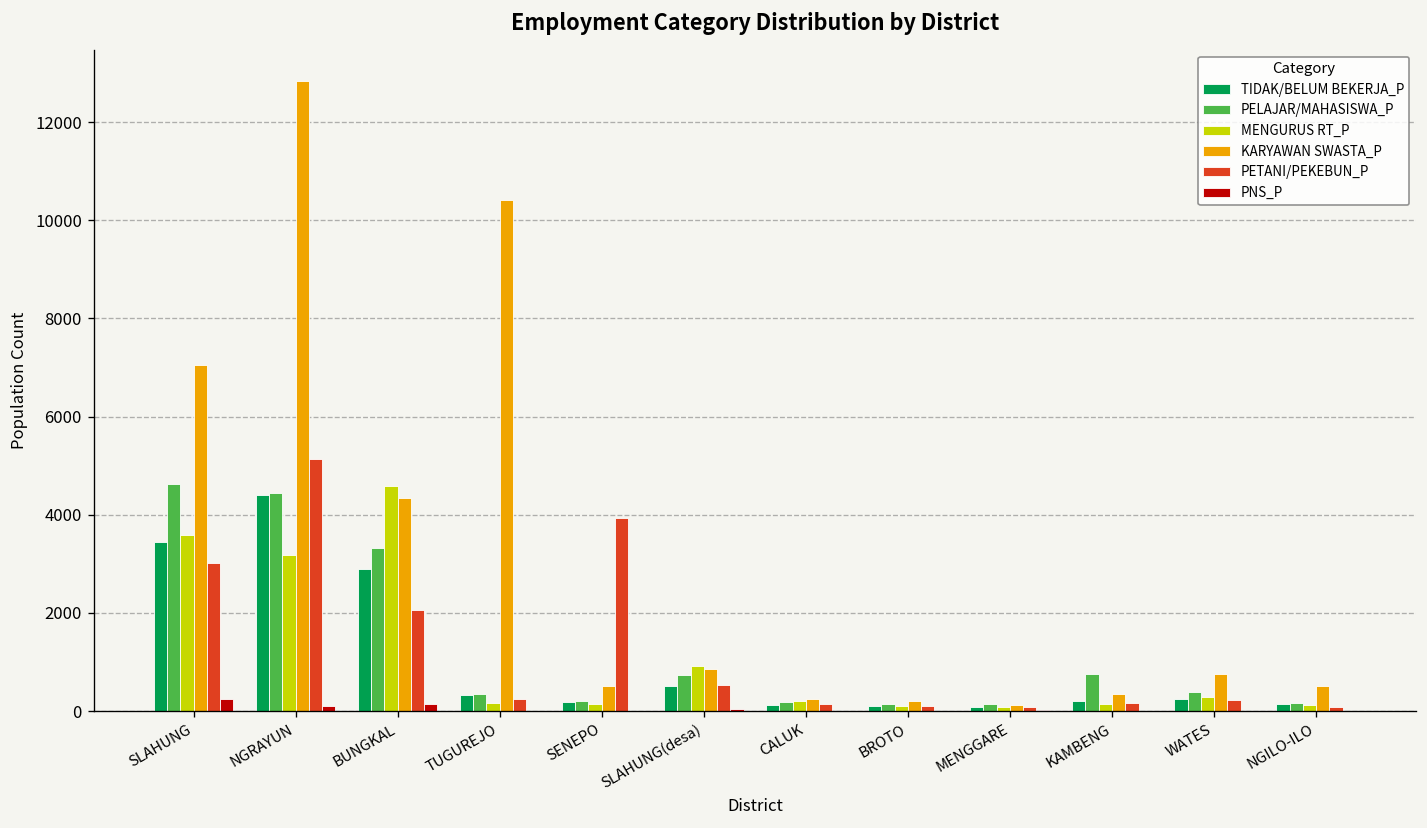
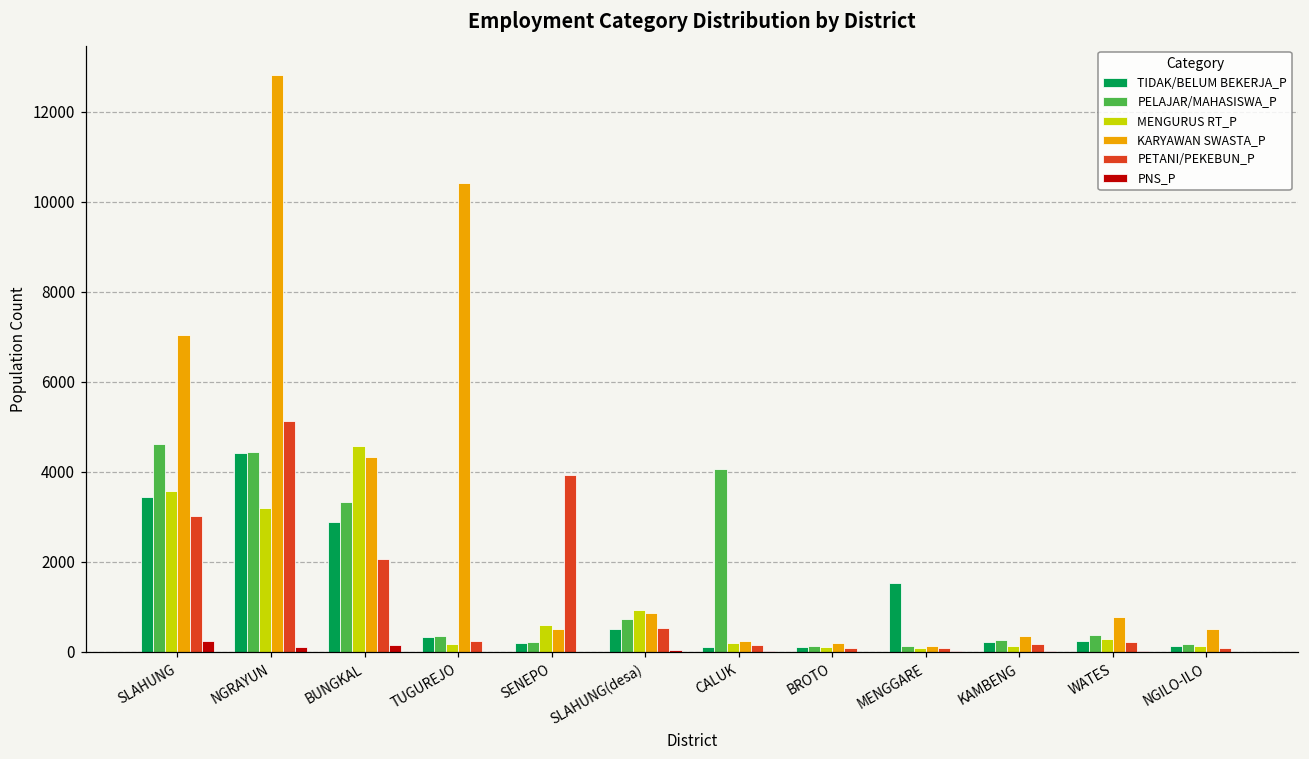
  {
    "TIDAK/BELUM BEKERJA_P": {
      "SLAHUNG": 3400,
      "NGRAYUN": 4400,
      "BUNGKAL": 2900,
      "TUGUREJO": 300,
      "SENEPO": 200,
      "SLAHUNG(desa)": 500,
      "CALUK": 100,
      "BROTO": 100,
-     "MENGGARE": 100,
+     "MENGGARE": 1500,
      "KAMBENG": 200,
      "WATES": 200,
      "NGILO-ILO": 100
    },
    "PELAJAR/MAHASISWA_P": {
      "SLAHUNG": 4600,
      "NGRAYUN": 4400,
      "BUNGKAL": 3300,
      "TUGUREJO": 400,
      "SENEPO": 200,
      "SLAHUNG(desa)": 700,
-     "CALUK": 200,
+     "CALUK": 4100,
      "BROTO": 100,
      "MENGGARE": 100,
-     "KAMBENG": 800,
+     "KAMBENG": 300,
      "WATES": 400,
      "NGILO-ILO": 200
    },
    "MENGURUS RT_P": {
      "SLAHUNG": 3600,
      "NGRAYUN": 3200,
      "BUNGKAL": 4600,
      "TUGUREJO": 200,
-     "SENEPO": 100,
+     "SENEPO": 600,
      "SLAHUNG(desa)": 900,
      "CALUK": 200,
      "BROTO": 100,
      "MENGGARE": 100,
      "KAMBENG": 100,
      "WATES": 300,
      "NGILO-ILO": 100
    },
    "KARYAWAN SWASTA_P": {
      "SLAHUNG": 7000,
      "NGRAYUN": 12800,
      "BUNGKAL": 4300,
      "TUGUREJO": 10400,
      "SENEPO": 500,
      "SLAHUNG(desa)": 900,
      "CALUK": 300,
      "BROTO": 200,
      "MENGGARE": 100,
      "KAMBENG": 300,
      "WATES": 800,
      "NGILO-ILO": 500
    },
    "PETANI/PEKEBUN_P": {
      "SLAHUNG": 3000,
      "NGRAYUN": 5100,
      "BUNGKAL": 2100,
      "TUGUREJO": 200,
      "SENEPO": 3900,
      "SLAHUNG(desa)": 500,
      "CALUK": 100,
      "BROTO": 100,
      "MENGGARE": 100,
      "KAMBENG": 200,
      "WATES": 200,
      "NGILO-ILO": 100
    },
    "PNS_P": {
      "SLAHUNG": 200,
      "NGRAYUN": 100,
      "BUNGKAL": 200
    }
  }
